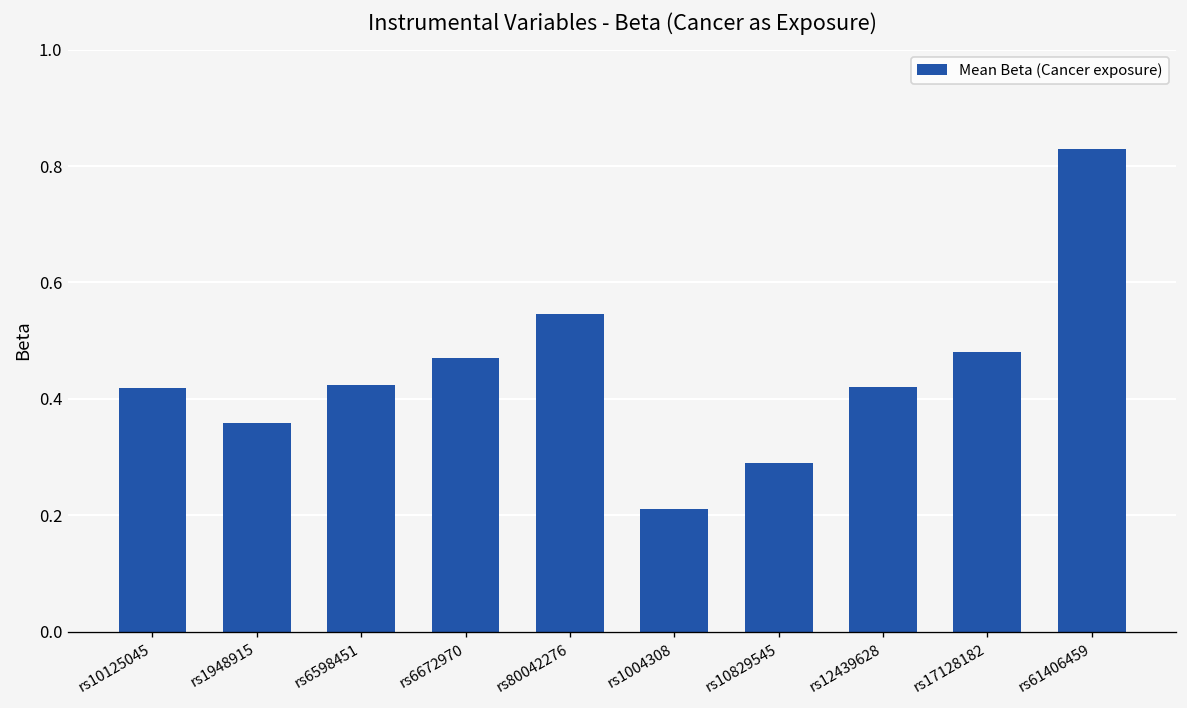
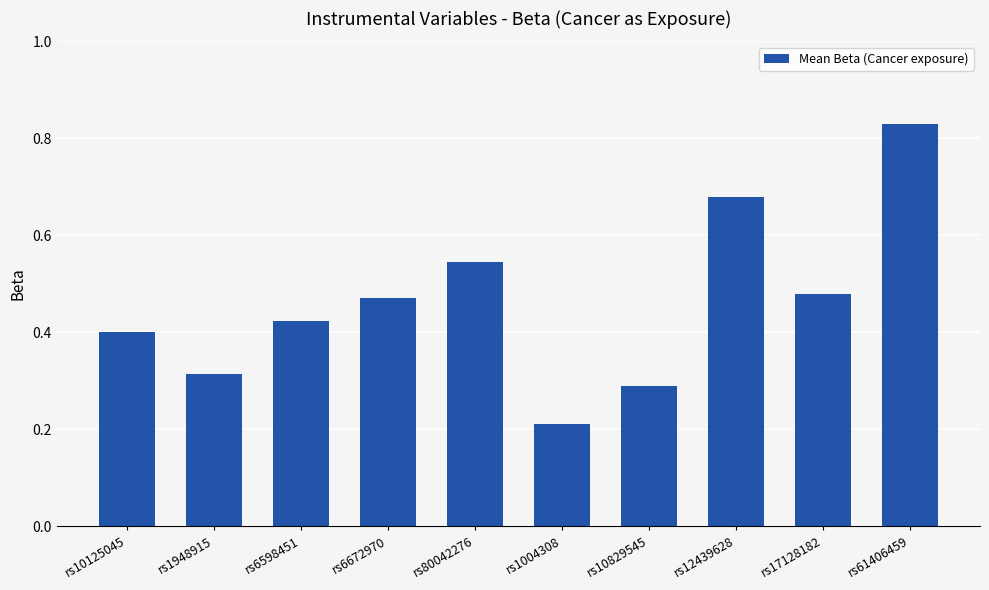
  {
-   "rs10125045": 0.42,
-   "rs1948915": 0.36,
+   "rs10125045": 0.40,
+   "rs1948915": 0.31,
    "rs6598451": 0.42,
    "rs6672970": 0.47,
    "rs80042276": 0.55,
    "rs1004308": 0.21,
    "rs10829545": 0.29,
-   "rs12439628": 0.42,
+   "rs12439628": 0.68,
    "rs17128182": 0.48,
    "rs61406459": 0.83
  }
